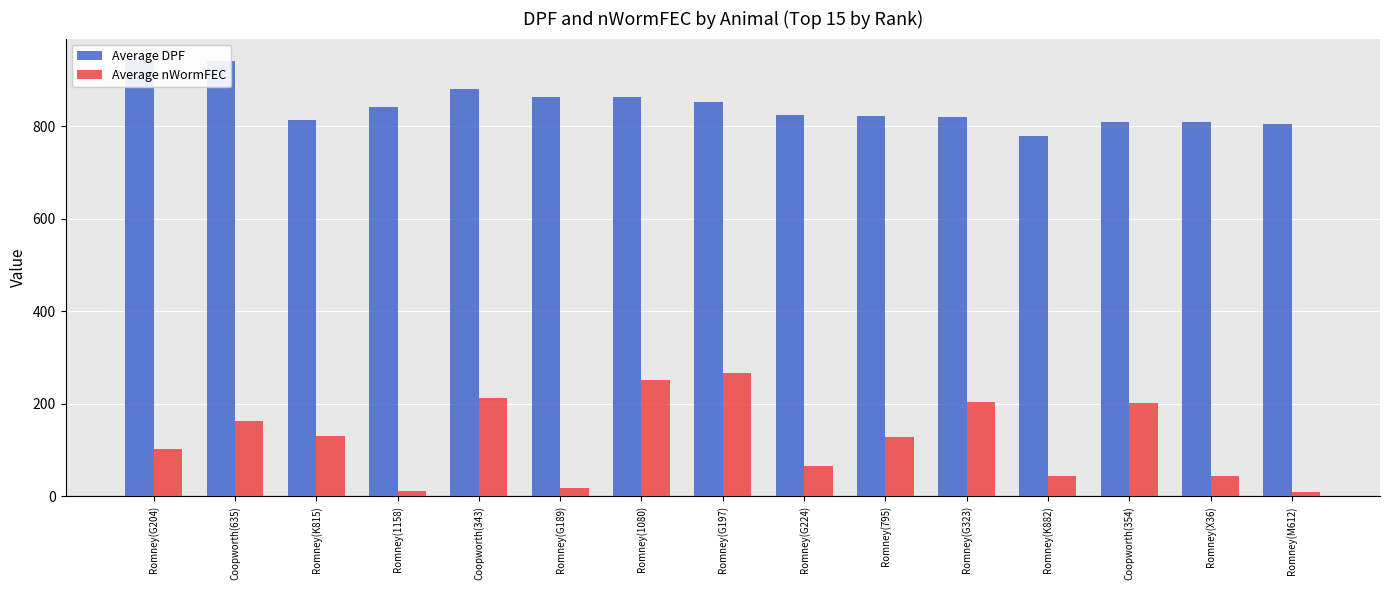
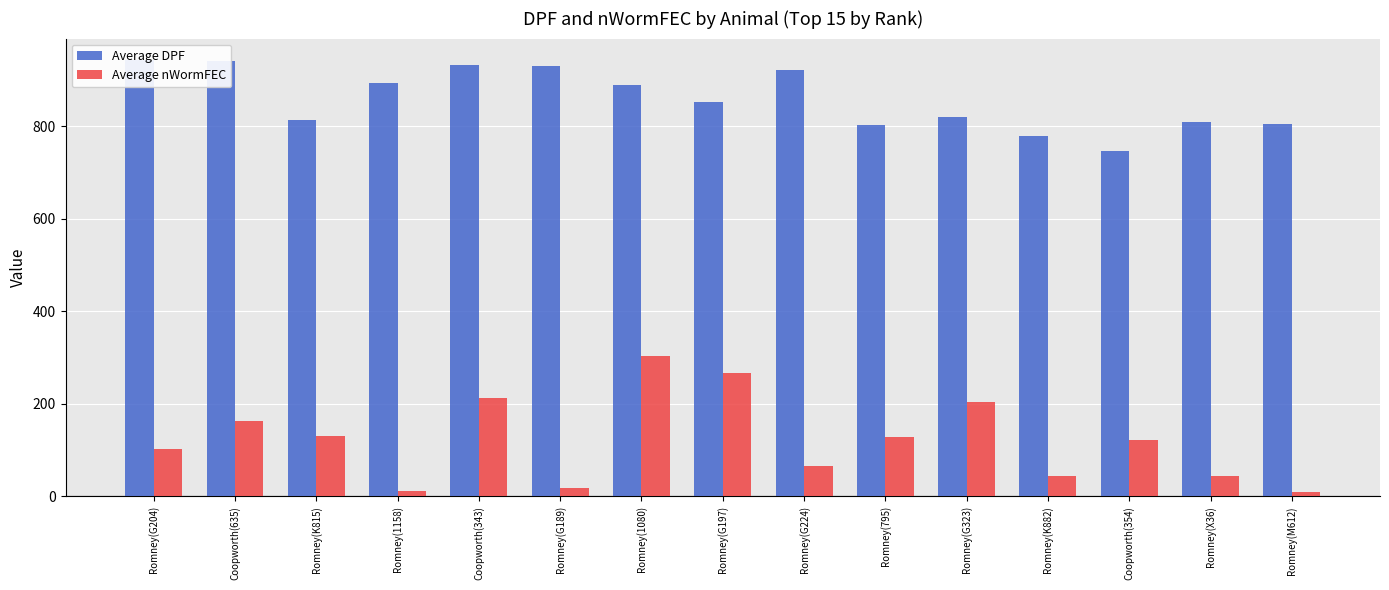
  {
    "Average DPF": {
      "Romney(K815)": 820,
-     "Romney(1158)": 840,
-     "Coopworth(343)": 880,
-     "Romney(G189)": 860,
-     "Romney(1080)": 860,
+     "Romney(1158)": 890,
+     "Coopworth(343)": 930,
+     "Romney(G189)": 930,
+     "Romney(1080)": 890,
      "Romney(G197)": 850,
-     "Romney(G224)": 820,
-     "Romney(795)": 820,
+     "Romney(G224)": 920,
+     "Romney(795)": 800,
      "Romney(G323)": 820,
      "Romney(K882)": 780,
-     "Coopworth(354)": 810,
+     "Coopworth(354)": 750,
      "Romney(X36)": 810,
      "Romney(M612)": 810
    },
    "Average nWormFEC": {
      "Romney(G204)": 100,
      "Coopworth(635)": 160,
      "Romney(K815)": 130,
      "Romney(1158)": 10,
      "Coopworth(343)": 210,
      "Romney(G189)": 20,
-     "Romney(1080)": 250,
+     "Romney(1080)": 300,
      "Romney(G197)": 270,
      "Romney(G224)": 70,
      "Romney(795)": 130,
      "Romney(G323)": 200,
      "Romney(K882)": 50,
-     "Coopworth(354)": 200,
+     "Coopworth(354)": 120,
      "Romney(X36)": 40,
      "Romney(M612)": 10
    }
  }
